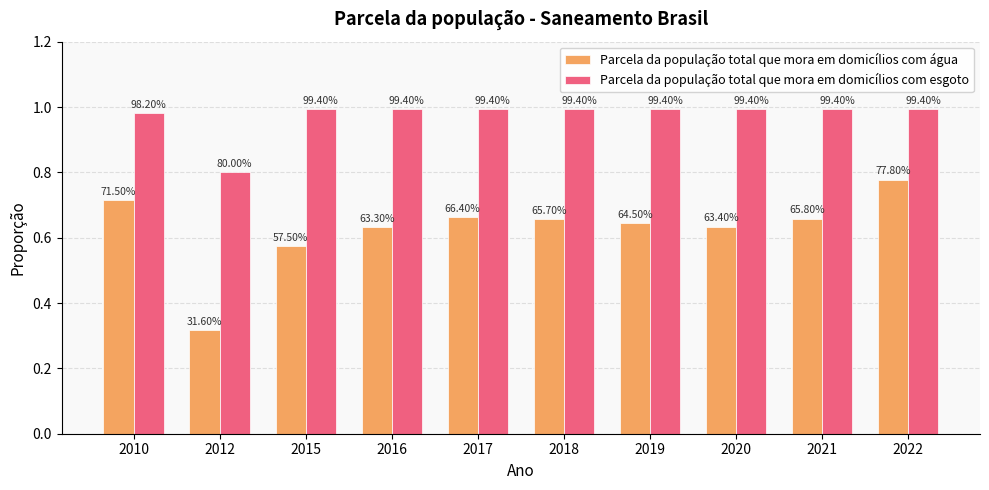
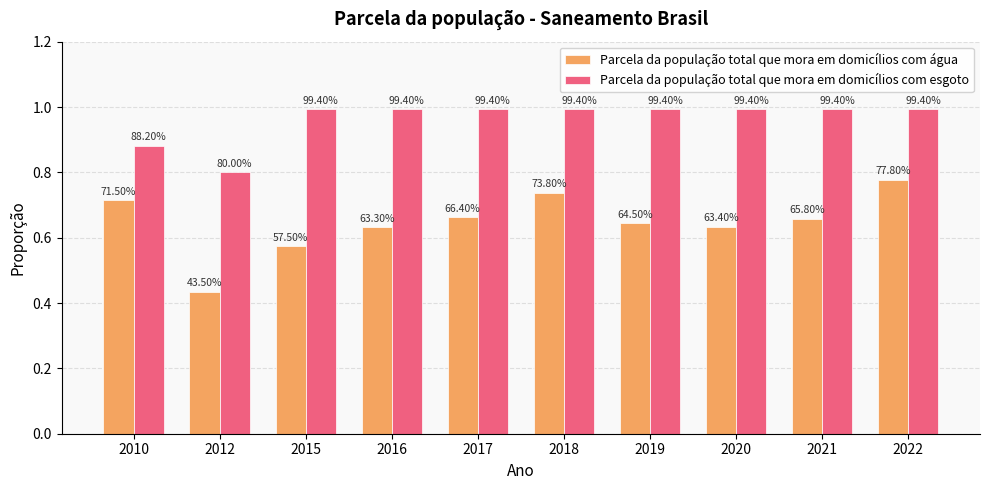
  {
    "Parcela da população total que mora em domicílios com água": {
      "2010": "71.50%",
-     "2012": "31.60%",
+     "2012": "43.50%",
      "2015": "57.50%",
      "2016": "63.30%",
      "2017": "66.40%",
-     "2018": "65.70%",
+     "2018": "73.80%",
      "2019": "64.50%",
      "2020": "63.40%",
      "2021": "65.80%",
      "2022": "77.80%"
    },
    "Parcela da população total que mora em domicílios com esgoto": {
-     "2010": "98.20%",
+     "2010": "88.20%",
      "2012": "80.00%",
      "2015": "99.40%",
      "2016": "99.40%",
      "2017": "99.40%",
      "2018": "99.40%",
      "2019": "99.40%",
      "2020": "99.40%",
      "2021": "99.40%",
      "2022": "99.40%"
    }
  }
